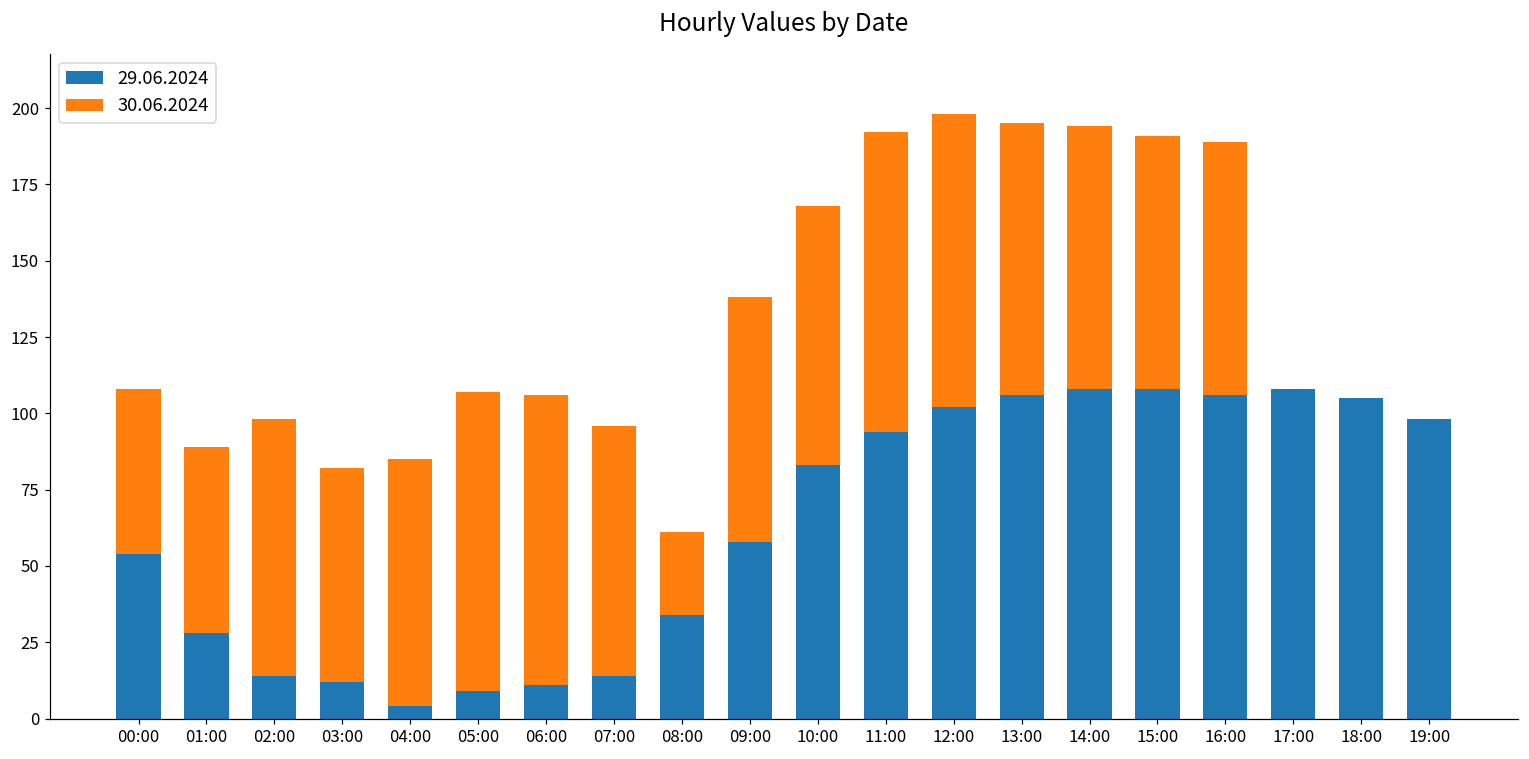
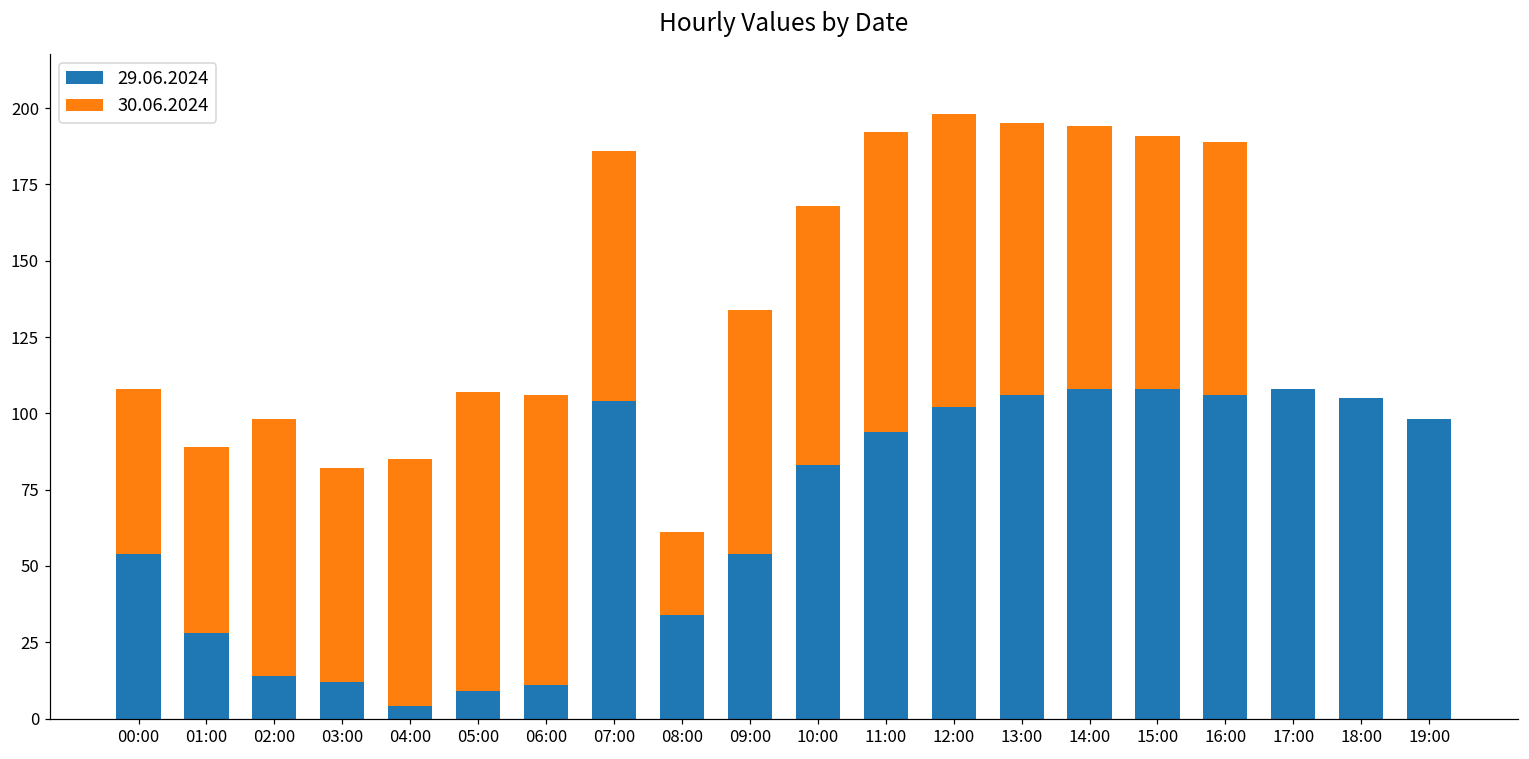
  {
    "29.06.2024": {
      "00:00": 54,
      "01:00": 28,
      "02:00": 14,
      "03:00": 12,
      "04:00": 4,
      "05:00": 9,
      "06:00": 11,
-     "07:00": 14,
+     "07:00": 104,
      "08:00": 34,
-     "09:00": 58,
+     "09:00": 54,
      "10:00": 83,
      "11:00": 94,
      "12:00": 102,
      "13:00": 106,
      "14:00": 108,
      "15:00": 108,
      "16:00": 106,
      "17:00": 108,
      "18:00": 105,
      "19:00": 98
    },
    "30.06.2024": {
      "00:00": 54,
      "01:00": 61,
      "02:00": 84,
      "03:00": 70,
      "04:00": 81,
      "05:00": 98,
      "06:00": 95,
      "07:00": 82,
      "08:00": 27,
      "09:00": 80,
      "10:00": 85,
      "11:00": 98,
      "12:00": 96,
      "13:00": 89,
      "14:00": 86,
      "15:00": 83,
      "16:00": 83,
      "17:00": 0,
      "18:00": 0,
      "19:00": 0
    }
  }
